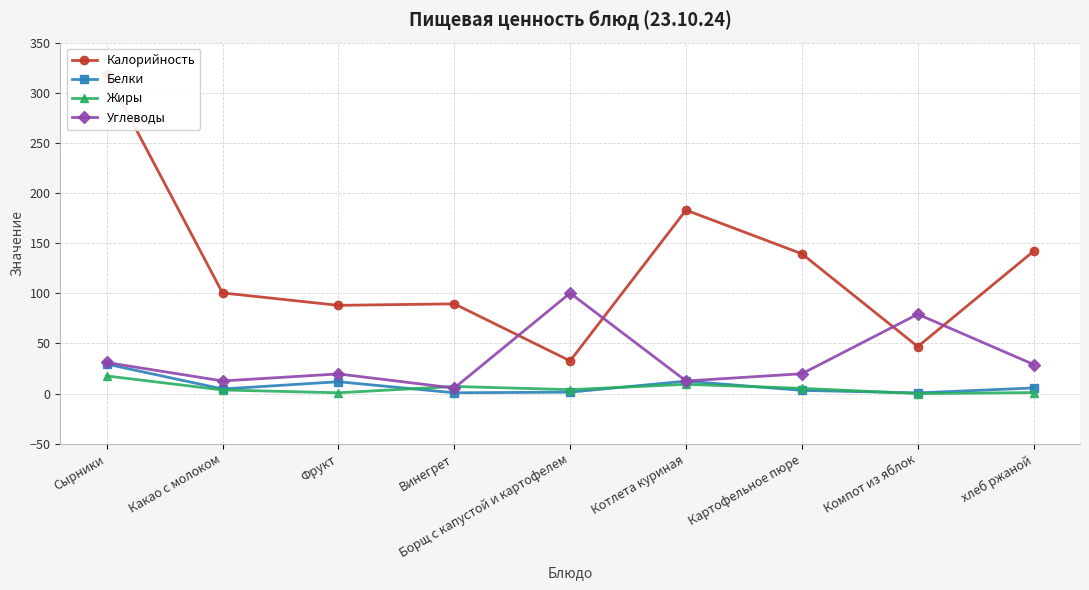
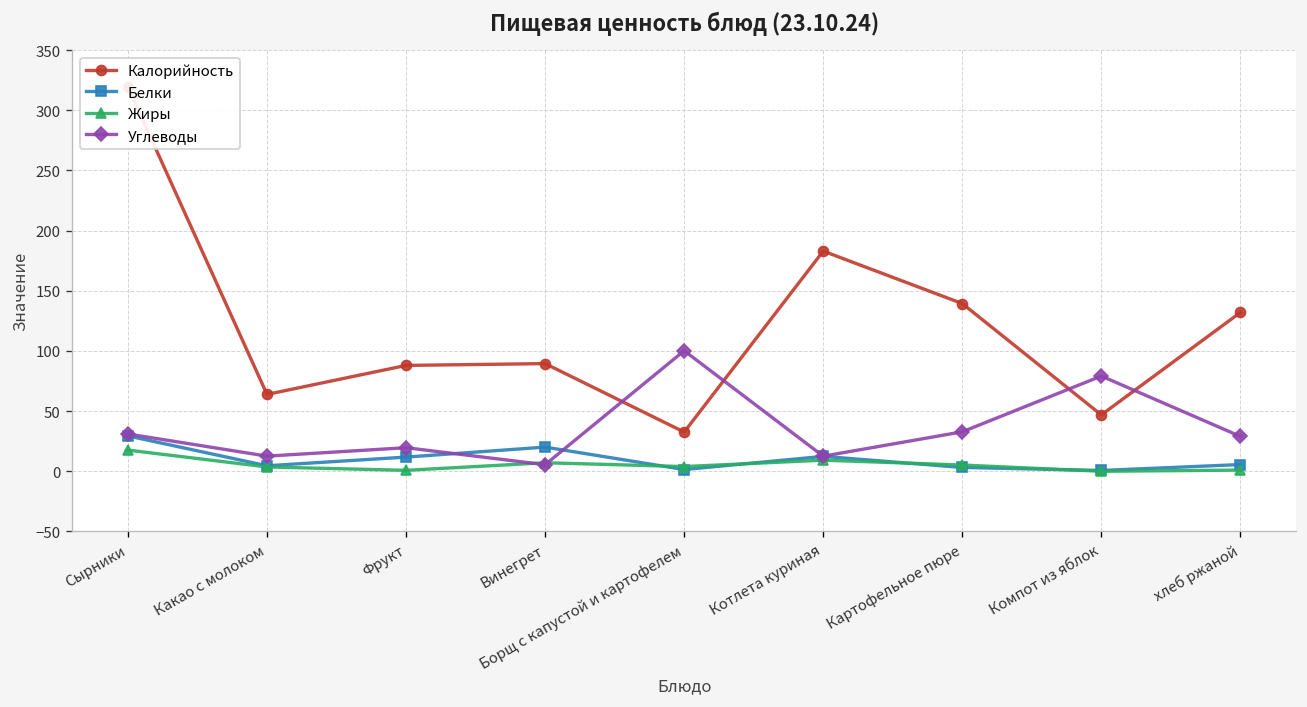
  {
    "Калорийность": {
-     "Какао с молоком": 100,
+     "Какао с молоком": 64,
      "Фрукт": 88,
      "Винегрет": 90,
      "Борщ с капустой и картофелем": 33,
      "Котлета куриная": 183,
      "Картофельное пюре": 139,
      "Компот из яблок": 47,
-     "хлеб ржаной": 142
+     "хлеб ржаной": 132
    },
    "Белки": {
      "Фрукт": 12,
-     "Винегрет": 1,
+     "Винегрет": 20,
      "хлеб ржаной": 6
    },
    "Жиры": {
      "Сырники": 18,
      "Фрукт": 1,
      "Котлета куриная": 9,
      "хлеб ржаной": 1
    },
    "Углеводы": {
      "Какао с молоком": 13,
      "Фрукт": 20,
      "Борщ с капустой и картофелем": 100,
-     "Картофельное пюре": 20,
+     "Картофельное пюре": 33,
      "Компот из яблок": 79,
      "хлеб ржаной": 29
    }
  }
